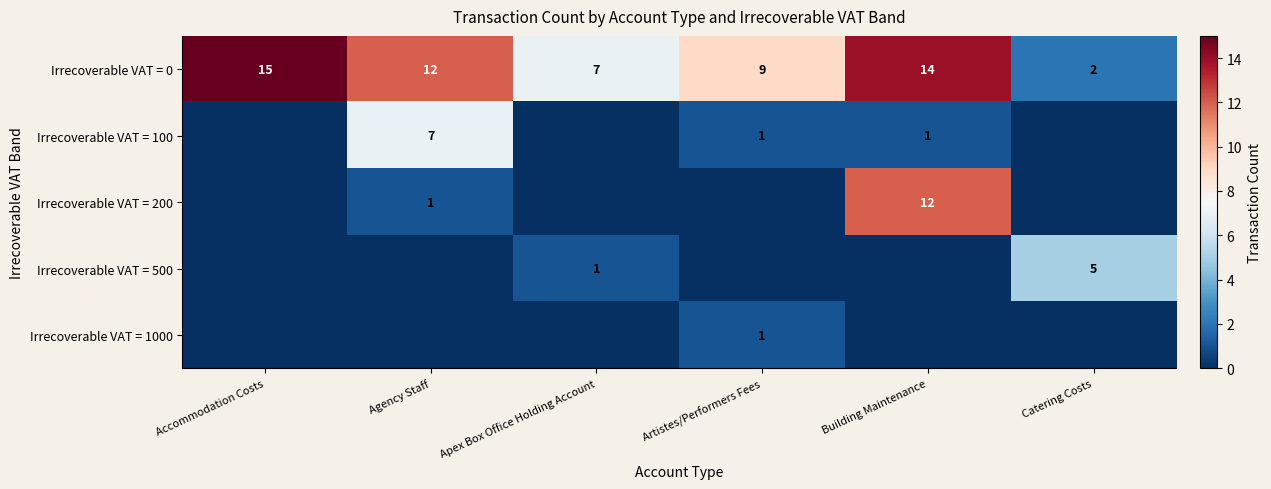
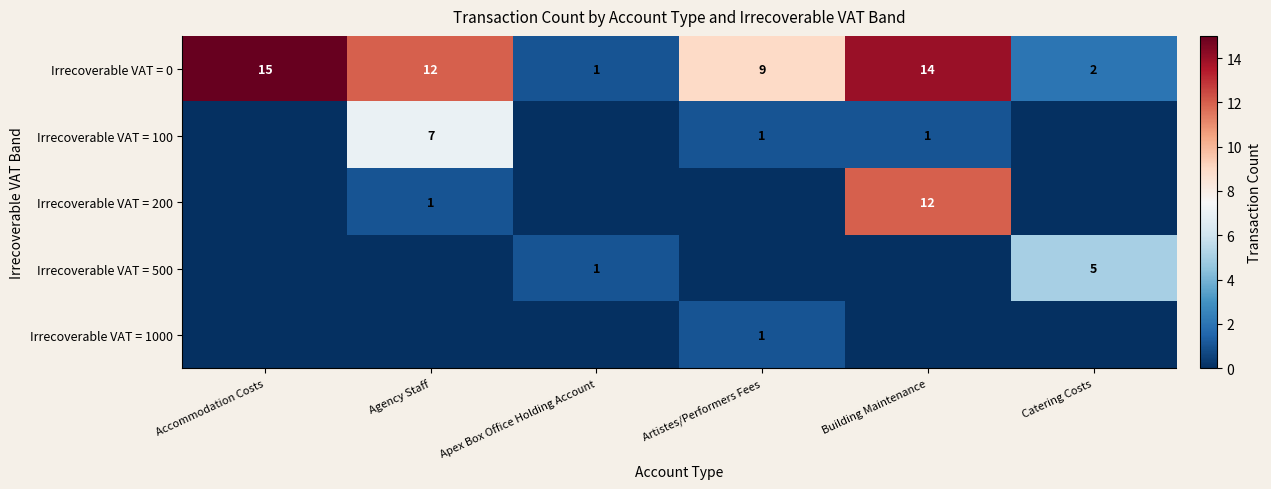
  {
    "Irrecoverable VAT = 0": {
      "Accommodation Costs": 15,
      "Agency Staff": 12,
-     "Apex Box Office Holding Account": 7,
+     "Apex Box Office Holding Account": 1,
      "Artistes/Performers Fees": 9,
      "Building Maintenance": 14,
      "Catering Costs": 2
    },
    "Irrecoverable VAT = 100": {
      "Agency Staff": 7,
      "Artistes/Performers Fees": 1,
      "Building Maintenance": 1
    },
    "Irrecoverable VAT = 200": {
      "Agency Staff": 1,
      "Building Maintenance": 12
    },
    "Irrecoverable VAT = 500": {
      "Apex Box Office Holding Account": 1,
      "Catering Costs": 5
    },
    "Irrecoverable VAT = 1000": {
      "Artistes/Performers Fees": 1
    }
  }
